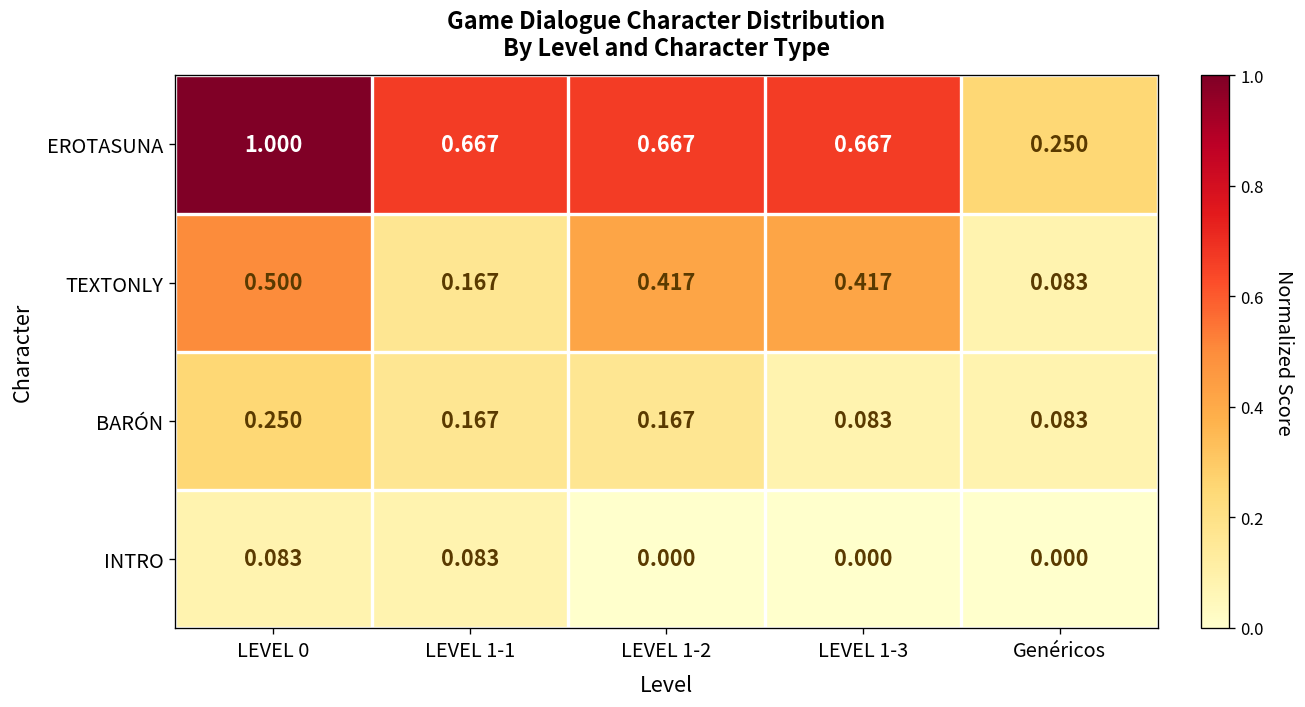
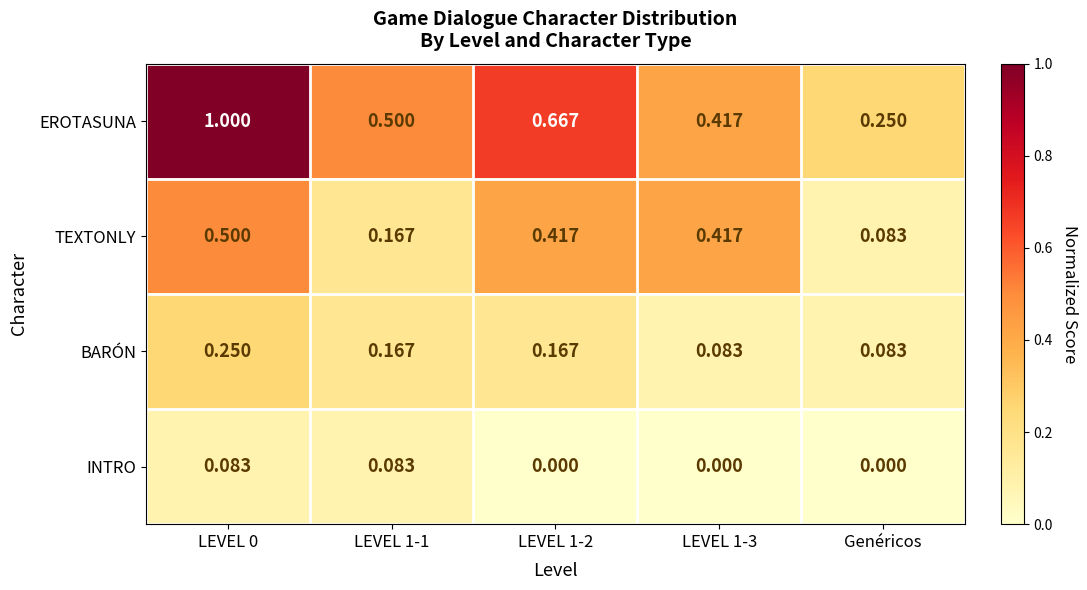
  {
    "EROTASUNA": {
      "LEVEL 0": 1.000,
-     "LEVEL 1-1": 0.667,
+     "LEVEL 1-1": 0.500,
      "LEVEL 1-2": 0.667,
-     "LEVEL 1-3": 0.667,
+     "LEVEL 1-3": 0.417,
      "Genéricos": 0.250
    },
    "TEXTONLY": {
      "LEVEL 0": 0.500,
      "LEVEL 1-1": 0.167,
      "LEVEL 1-2": 0.417,
      "LEVEL 1-3": 0.417,
      "Genéricos": 0.083
    },
    "BARÓN": {
      "LEVEL 0": 0.250,
      "LEVEL 1-1": 0.167,
      "LEVEL 1-2": 0.167,
      "LEVEL 1-3": 0.083,
      "Genéricos": 0.083
    },
    "INTRO": {
      "LEVEL 0": 0.083,
      "LEVEL 1-1": 0.083,
      "LEVEL 1-2": 0.000,
      "LEVEL 1-3": 0.000,
      "Genéricos": 0.000
    }
  }
